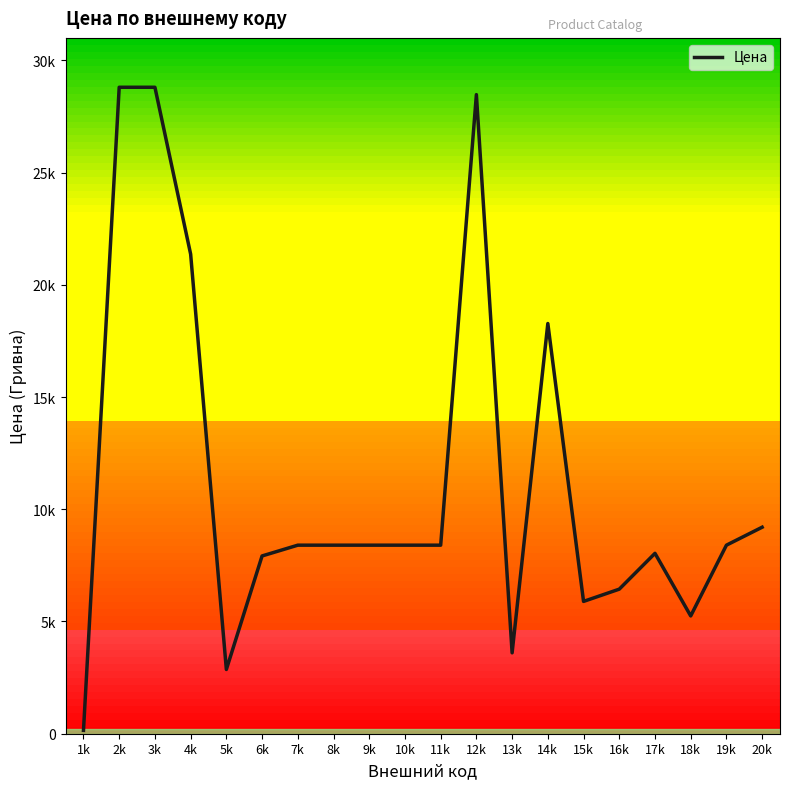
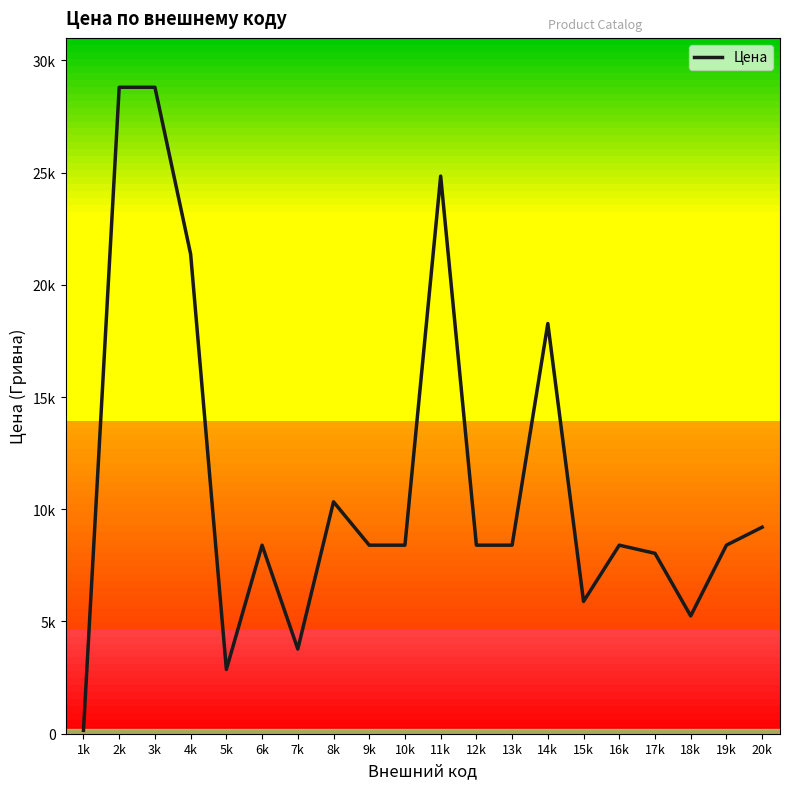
  {
    "2k": 28800,
    "3k": 28800,
    "4k": 21400,
    "5k": 2900,
-   "6k": 7900,
-   "7k": 8400,
-   "8k": 8400,
+   "6k": 8400,
+   "7k": 3800,
+   "8k": 10300,
    "9k": 8400,
    "10k": 8400,
-   "11k": 8400,
-   "12k": 28500,
-   "13k": 3600,
+   "11k": 24800,
+   "12k": 8400,
+   "13k": 8400,
    "14k": 18300,
    "15k": 5900,
-   "16k": 6400,
+   "16k": 8400,
    "17k": 8000,
    "18k": 5200,
    "19k": 8400,
    "20k": 9200
  }
